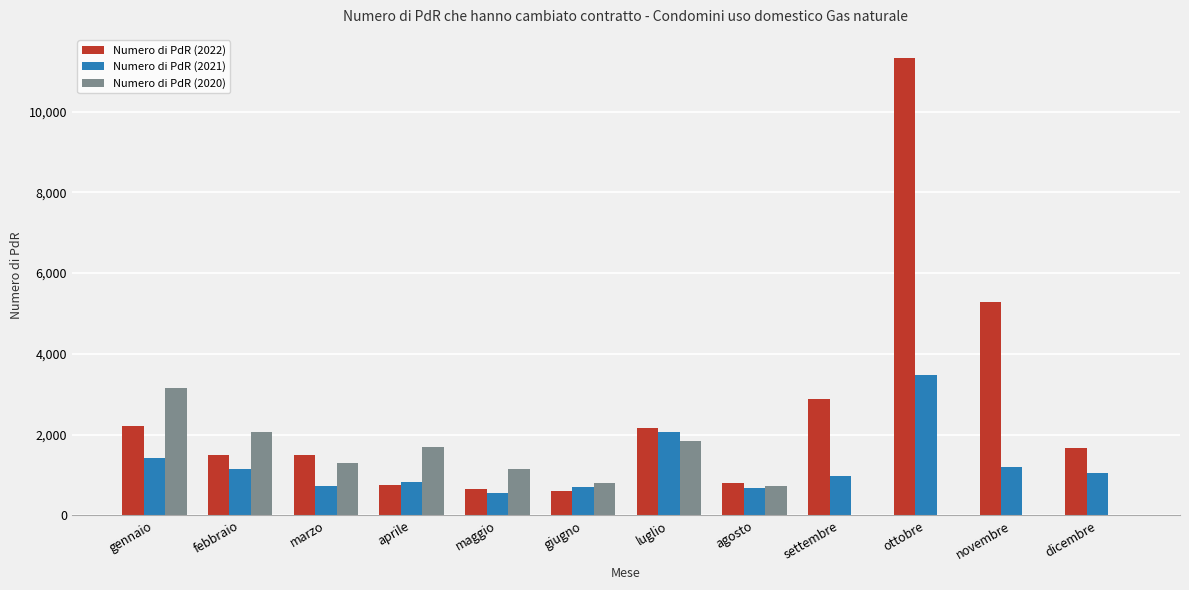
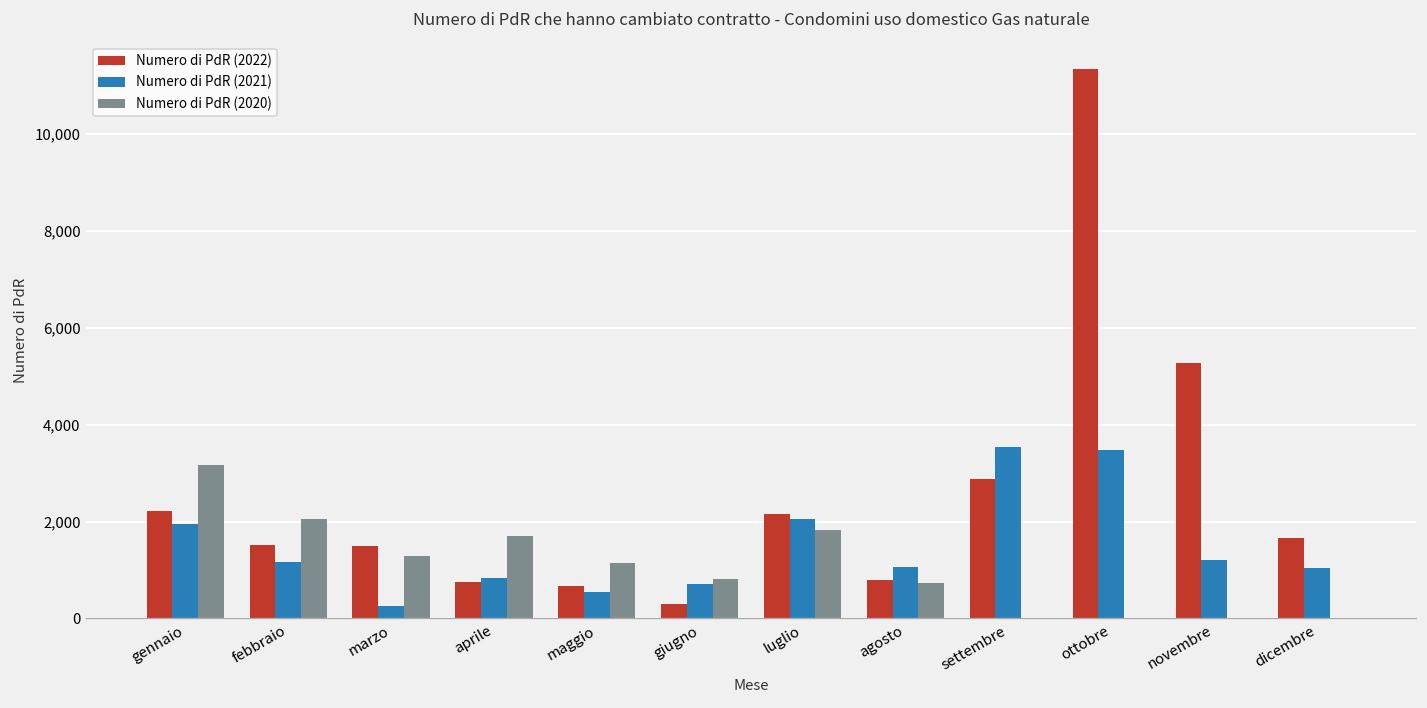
  {
    "Numero di PdR (2022)": {
      "gennaio": "2,200",
      "febbraio": "1,500",
      "marzo": "1,500",
      "aprile": "700",
      "maggio": "700",
-     "giugno": "600",
+     "giugno": "300",
      "luglio": "2,200",
      "agosto": "800",
      "settembre": "2,900",
      "ottobre": "11,300",
      "novembre": "5,300",
      "dicembre": "1,700"
    },
    "Numero di PdR (2021)": {
-     "gennaio": "1,400",
+     "gennaio": "2,000",
      "febbraio": "1,200",
-     "marzo": "700",
+     "marzo": "300",
      "aprile": "800",
      "maggio": "500",
      "giugno": "700",
      "luglio": "2,100",
-     "agosto": "700",
-     "settembre": "1,000",
+     "agosto": "1,100",
+     "settembre": "3,500",
      "ottobre": "3,500",
      "novembre": "1,200",
      "dicembre": "1,000"
    },
    "Numero di PdR (2020)": {
      "gennaio": "3,200",
      "febbraio": "2,100",
      "marzo": "1,300",
      "aprile": "1,700",
      "maggio": "1,100",
      "giugno": "800",
      "luglio": "1,800",
      "agosto": "700",
      "settembre": "0",
      "ottobre": "0",
      "novembre": "0",
      "dicembre": "0"
    }
  }
